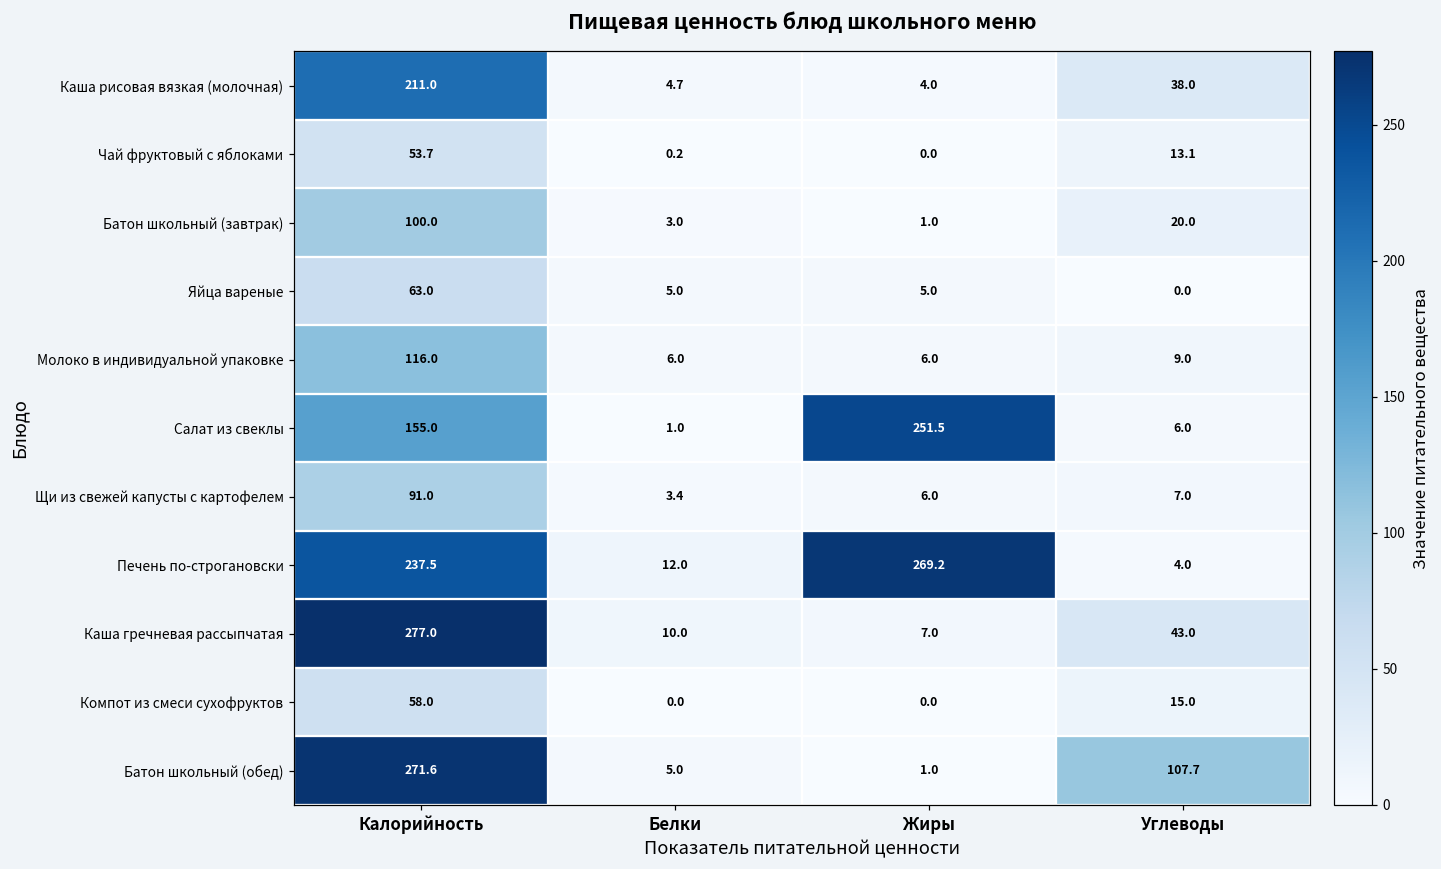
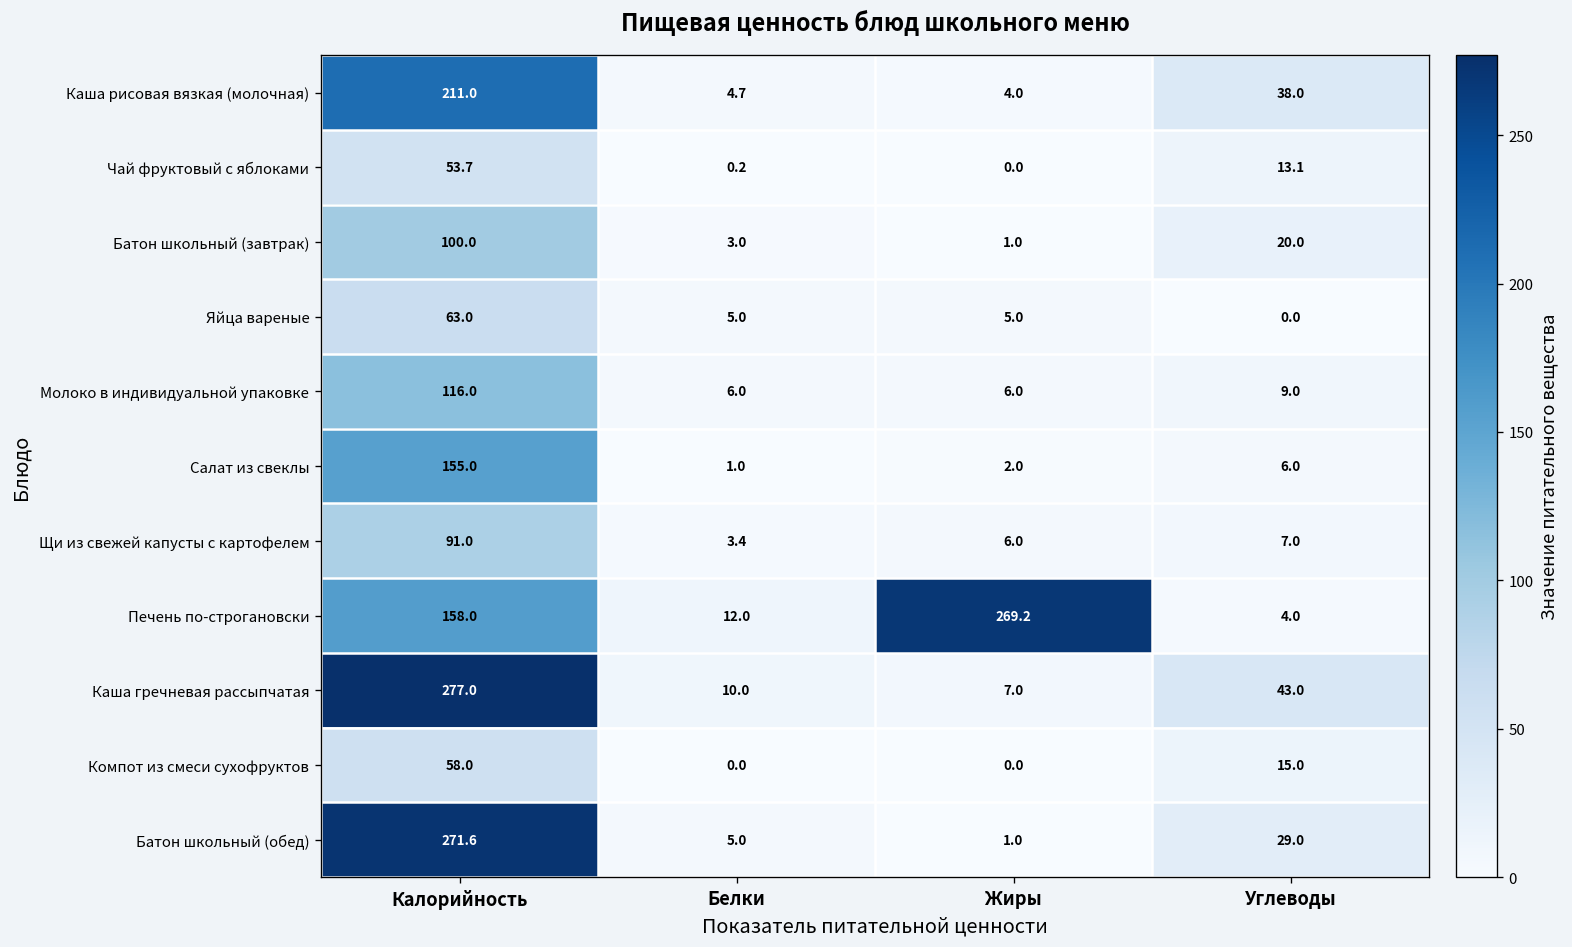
  {
    "Каша рисовая вязкая (молочная)": {
      "Калорийность": 211.0,
      "Белки": 4.7,
      "Жиры": 4.0,
      "Углеводы": 38.0
    },
    "Чай фруктовый с яблоками": {
      "Калорийность": 53.7,
      "Белки": 0.2,
      "Жиры": 0.0,
      "Углеводы": 13.1
    },
    "Батон школьный (завтрак)": {
      "Калорийность": 100.0,
      "Белки": 3.0,
      "Жиры": 1.0,
      "Углеводы": 20.0
    },
    "Яйца вареные": {
      "Калорийность": 63.0,
      "Белки": 5.0,
      "Жиры": 5.0,
      "Углеводы": 0.0
    },
    "Молоко в индивидуальной упаковке": {
      "Калорийность": 116.0,
      "Белки": 6.0,
      "Жиры": 6.0,
      "Углеводы": 9.0
    },
    "Салат из свеклы": {
      "Калорийность": 155.0,
      "Белки": 1.0,
-     "Жиры": 251.5,
+     "Жиры": 2.0,
      "Углеводы": 6.0
    },
    "Щи из свежей капусты с картофелем": {
      "Калорийность": 91.0,
      "Белки": 3.4,
      "Жиры": 6.0,
      "Углеводы": 7.0
    },
    "Печень по-строгановски": {
-     "Калорийность": 237.5,
+     "Калорийность": 158.0,
      "Белки": 12.0,
      "Жиры": 269.2,
      "Углеводы": 4.0
    },
    "Каша гречневая рассыпчатая": {
      "Калорийность": 277.0,
      "Белки": 10.0,
      "Жиры": 7.0,
      "Углеводы": 43.0
    },
    "Компот из смеси сухофруктов": {
      "Калорийность": 58.0,
      "Белки": 0.0,
      "Жиры": 0.0,
      "Углеводы": 15.0
    },
    "Батон школьный (обед)": {
      "Калорийность": 271.6,
      "Белки": 5.0,
      "Жиры": 1.0,
-     "Углеводы": 107.7
+     "Углеводы": 29.0
    }
  }
